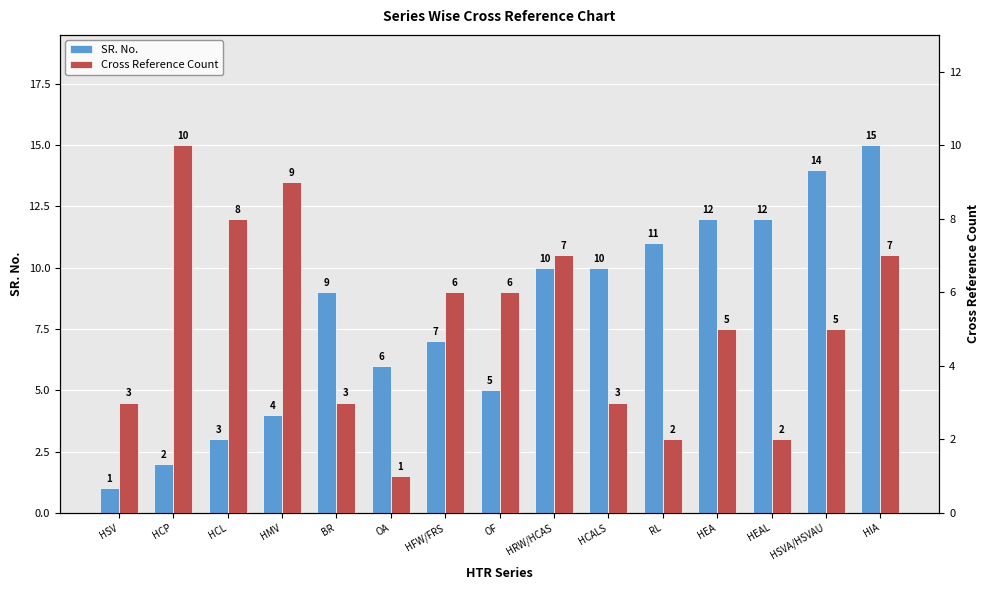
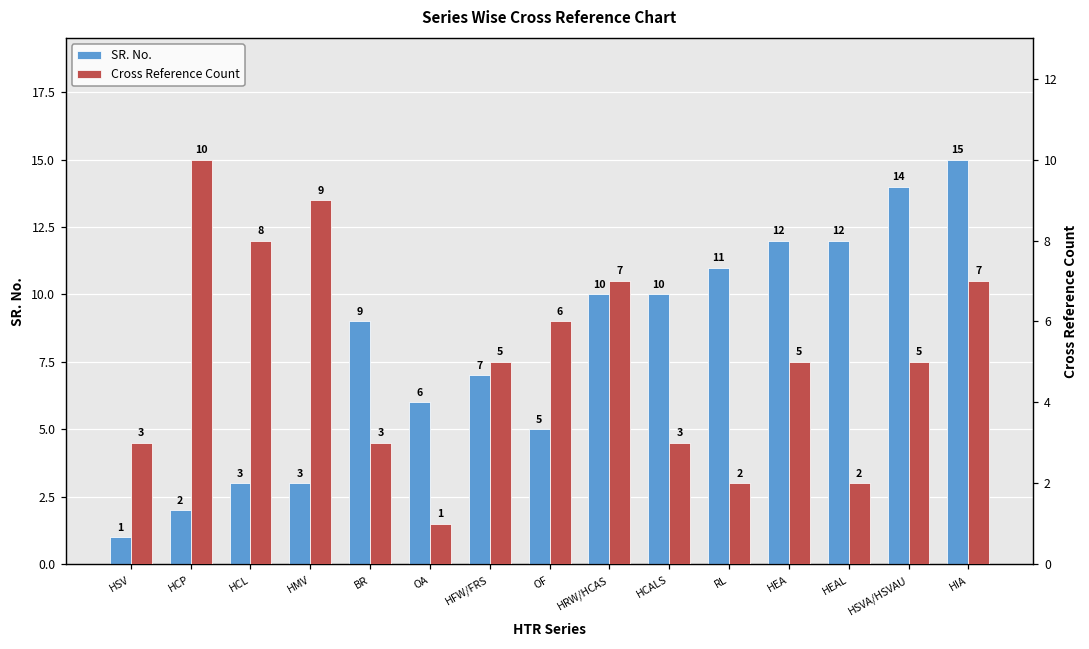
  {
    "SR. No.": {
      "HSV": 1,
      "HCP": 2,
      "HCL": 3,
-     "HMV": 4,
+     "HMV": 3,
      "BR": 9,
      "OA": 6,
      "HFW/FRS": 7,
      "OF": 5,
      "HRW/HCAS": 10,
      "HCALS": 10,
      "RL": 11,
      "HEA": 12,
      "HEAL": 12,
      "HSVA/HSVAU": 14,
      "HIA": 15
    },
    "Cross Reference Count": {
      "HSV": 3,
      "HCP": 10,
      "HCL": 8,
      "HMV": 9,
      "BR": 3,
      "OA": 1,
-     "HFW/FRS": 6,
+     "HFW/FRS": 5,
      "OF": 6,
      "HRW/HCAS": 7,
      "HCALS": 3,
      "RL": 2,
      "HEA": 5,
      "HEAL": 2,
      "HSVA/HSVAU": 5,
      "HIA": 7
    }
  }
